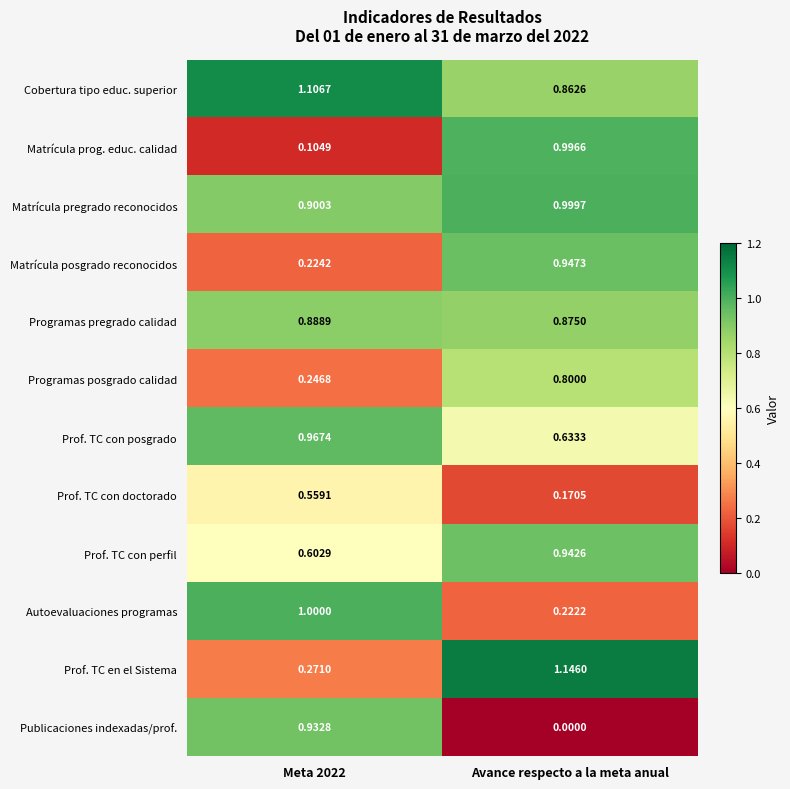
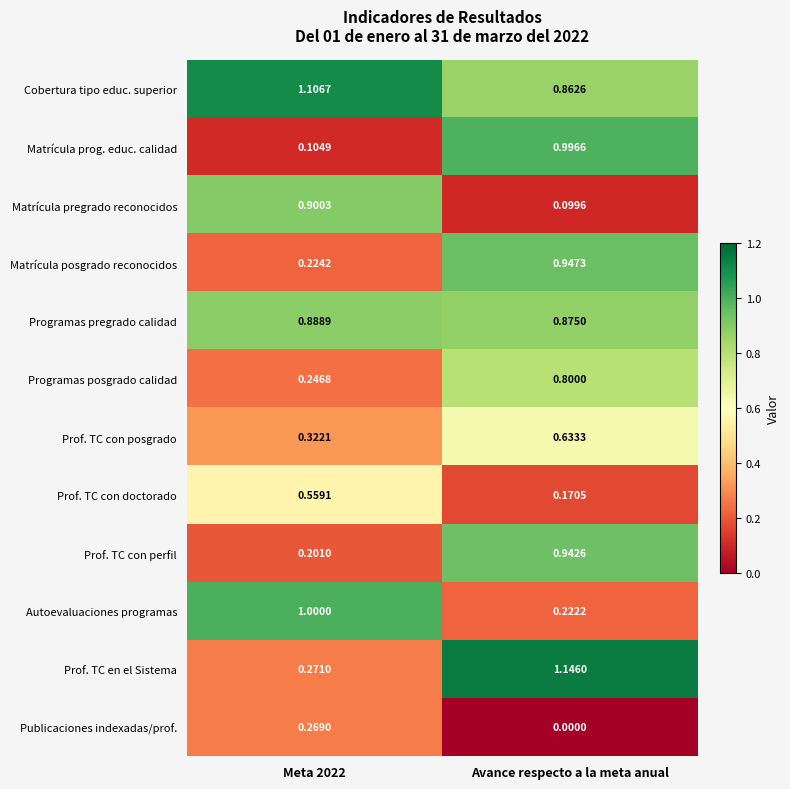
  {
    "Cobertura tipo educ. superior": {
      "Meta 2022": 1.1067,
      "Avance respecto a la meta anual": 0.8626
    },
    "Matrícula prog. educ. calidad": {
      "Meta 2022": 0.1049,
      "Avance respecto a la meta anual": 0.9966
    },
    "Matrícula pregrado reconocidos": {
      "Meta 2022": 0.9003,
-     "Avance respecto a la meta anual": 0.9997
+     "Avance respecto a la meta anual": 0.0996
    },
    "Matrícula posgrado reconocidos": {
      "Meta 2022": 0.2242,
      "Avance respecto a la meta anual": 0.9473
    },
    "Programas pregrado calidad": {
      "Meta 2022": 0.8889,
      "Avance respecto a la meta anual": 0.8750
    },
    "Programas posgrado calidad": {
      "Meta 2022": 0.2468,
      "Avance respecto a la meta anual": 0.8000
    },
    "Prof. TC con posgrado": {
-     "Meta 2022": 0.9674,
+     "Meta 2022": 0.3221,
      "Avance respecto a la meta anual": 0.6333
    },
    "Prof. TC con doctorado": {
      "Meta 2022": 0.5591,
      "Avance respecto a la meta anual": 0.1705
    },
    "Prof. TC con perfil": {
-     "Meta 2022": 0.6029,
+     "Meta 2022": 0.2010,
      "Avance respecto a la meta anual": 0.9426
    },
    "Autoevaluaciones programas": {
      "Meta 2022": 1.0000,
      "Avance respecto a la meta anual": 0.2222
    },
    "Prof. TC en el Sistema": {
      "Meta 2022": 0.2710,
      "Avance respecto a la meta anual": 1.1460
    },
    "Publicaciones indexadas/prof.": {
-     "Meta 2022": 0.9328,
+     "Meta 2022": 0.2690,
      "Avance respecto a la meta anual": 0.0000
    }
  }
